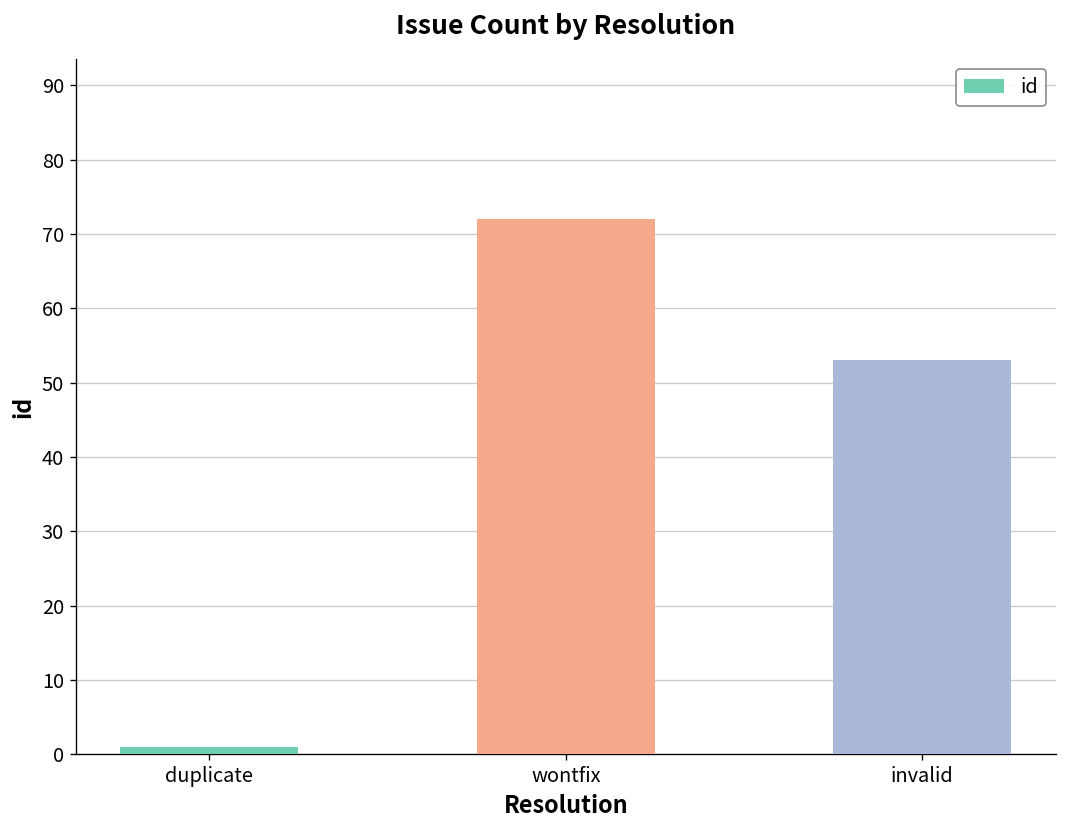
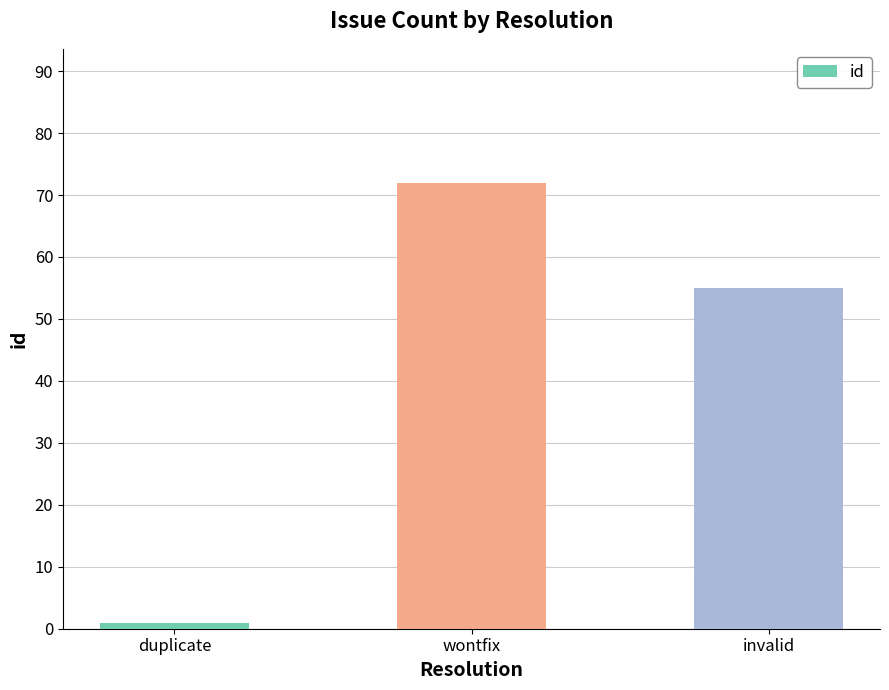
  {
    "duplicate": 1,
    "wontfix": 72,
-   "invalid": 53
+   "invalid": 55
  }
